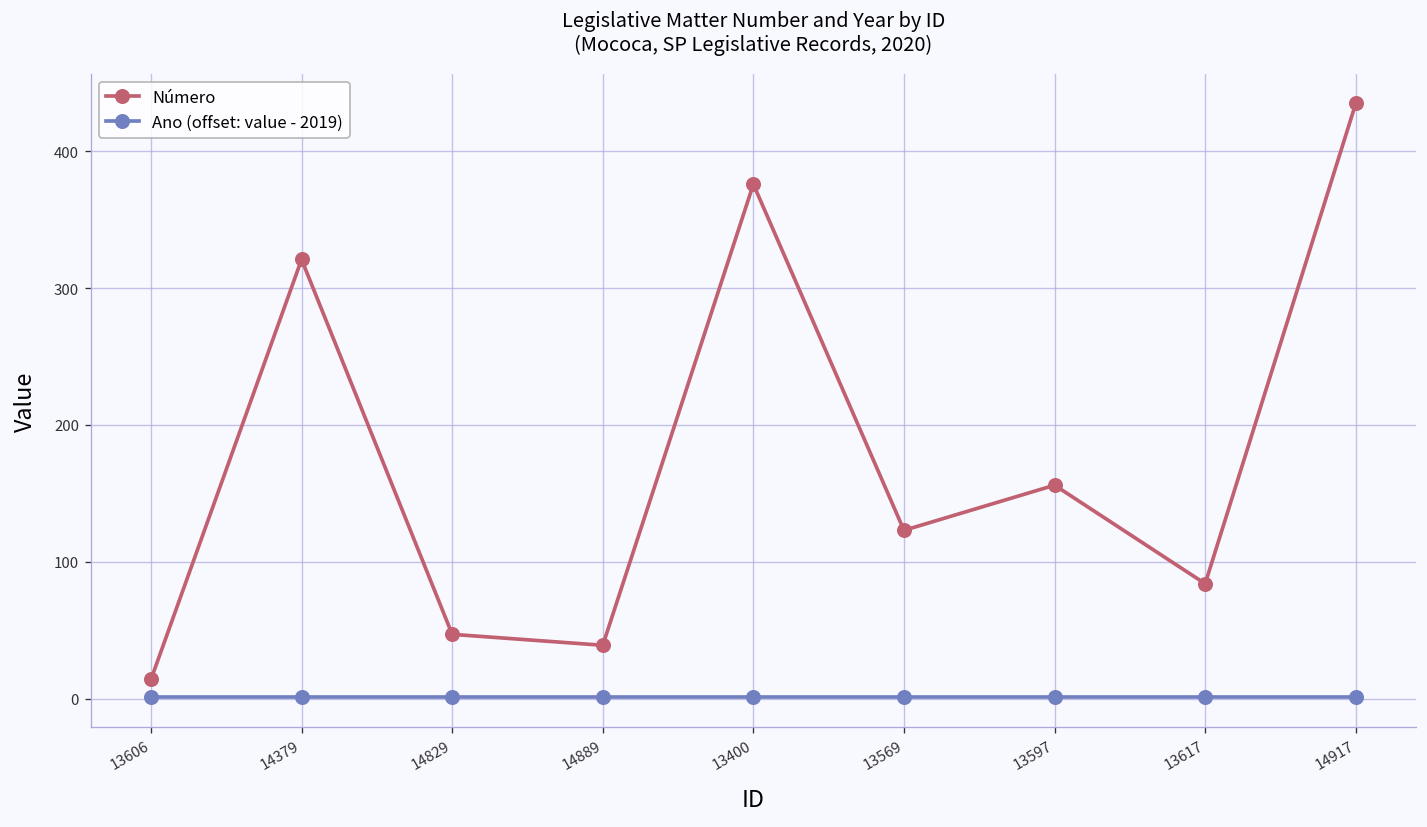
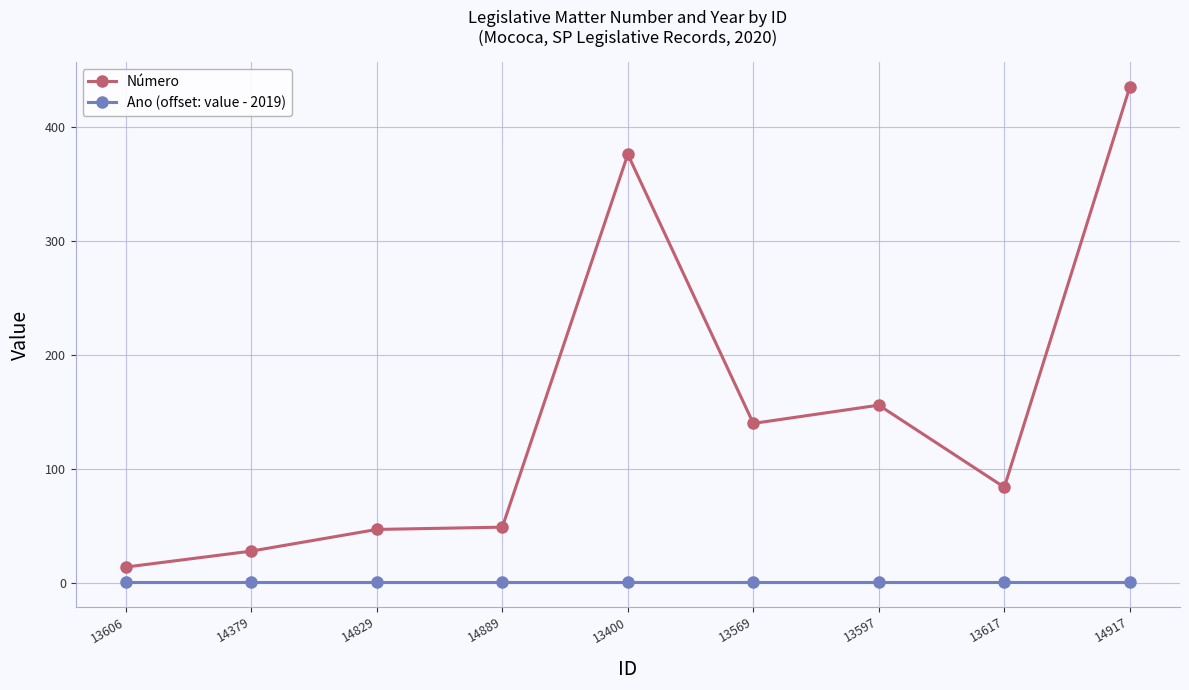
  {
    "Número": {
      "13606": 14,
-     "14379": 321,
+     "14379": 28,
      "14829": 47,
-     "14889": 39,
+     "14889": 49,
      "13400": 376,
-     "13569": 123,
+     "13569": 140,
      "13597": 156,
      "13617": 84,
      "14917": 435
    },
    "Ano (offset: value - 2019)": {
      "13606": 1,
      "14379": 1,
      "14829": 1,
      "14889": 1,
      "13400": 1,
      "13569": 1,
      "13597": 1,
      "13617": 1,
      "14917": 1
    }
  }
